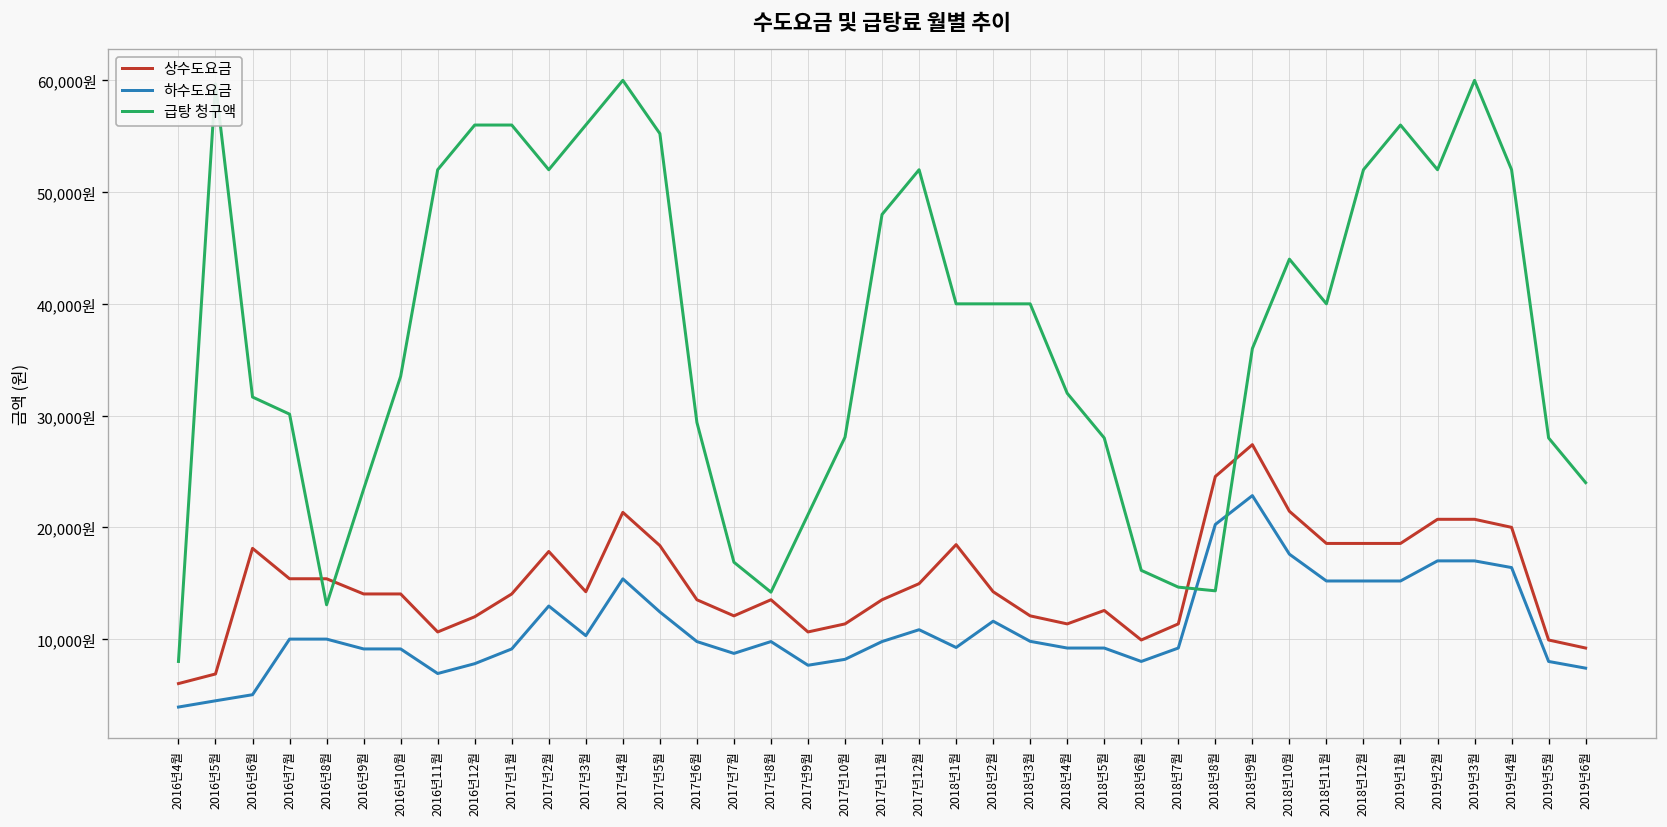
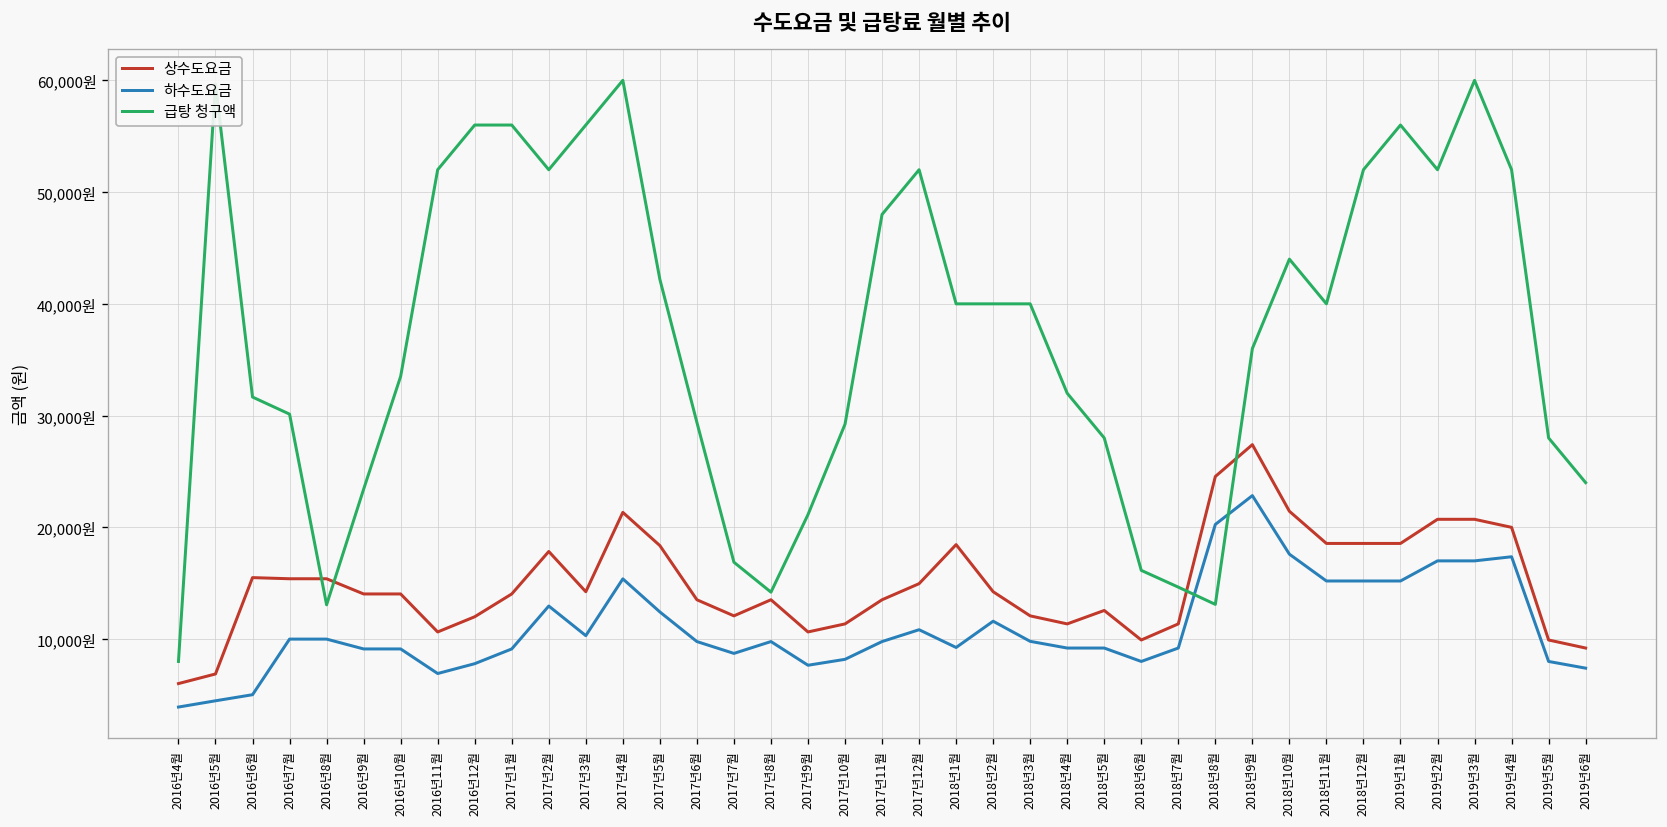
  {
    "상수도요금": {
      "2016년4월": "6,000원",
      "2016년5월": "7,000원",
-     "2016년6월": "18,000원",
+     "2016년6월": "16,000원",
      "2016년7월": "15,000원",
      "2016년8월": "15,000원",
      "2016년9월": "14,000원",
      "2016년10월": "14,000원",
      "2016년11월": "11,000원",
      "2016년12월": "12,000원",
      "2017년1월": "14,000원",
      "2017년2월": "18,000원",
      "2017년3월": "14,000원",
      "2017년4월": "21,000원",
      "2017년5월": "18,000원",
      "2017년6월": "14,000원",
      "2017년7월": "12,000원",
      "2017년8월": "14,000원",
      "2017년9월": "11,000원",
      "2017년10월": "11,000원",
      "2017년11월": "14,000원",
      "2017년12월": "15,000원",
      "2018년1월": "18,000원",
      "2018년2월": "14,000원",
      "2018년3월": "12,000원",
      "2018년4월": "11,000원",
      "2018년5월": "13,000원",
      "2018년6월": "10,000원",
      "2018년7월": "11,000원",
      "2018년8월": "25,000원",
      "2018년9월": "27,000원",
      "2018년10월": "21,000원",
      "2018년11월": "19,000원",
      "2018년12월": "19,000원",
      "2019년1월": "19,000원",
      "2019년2월": "21,000원",
      "2019년3월": "21,000원",
      "2019년4월": "20,000원",
      "2019년5월": "10,000원",
      "2019년6월": "9,000원"
    },
    "하수도요금": {
      "2016년4월": "4,000원",
      "2016년5월": "4,000원",
      "2016년6월": "5,000원",
      "2016년7월": "10,000원",
      "2016년8월": "10,000원",
      "2016년9월": "9,000원",
      "2016년10월": "9,000원",
      "2016년11월": "7,000원",
      "2016년12월": "8,000원",
      "2017년1월": "9,000원",
      "2017년2월": "13,000원",
      "2017년3월": "10,000원",
      "2017년4월": "15,000원",
      "2017년5월": "12,000원",
      "2017년6월": "10,000원",
      "2017년7월": "9,000원",
      "2017년8월": "10,000원",
      "2017년9월": "8,000원",
      "2017년10월": "8,000원",
      "2017년11월": "10,000원",
      "2017년12월": "11,000원",
      "2018년1월": "9,000원",
      "2018년2월": "12,000원",
      "2018년3월": "10,000원",
      "2018년4월": "9,000원",
      "2018년5월": "9,000원",
      "2018년6월": "8,000원",
      "2018년7월": "9,000원",
      "2018년8월": "20,000원",
      "2018년9월": "23,000원",
      "2018년10월": "18,000원",
      "2018년11월": "15,000원",
      "2018년12월": "15,000원",
      "2019년1월": "15,000원",
      "2019년2월": "17,000원",
      "2019년3월": "17,000원",
-     "2019년4월": "16,000원",
+     "2019년4월": "17,000원",
      "2019년5월": "8,000원",
      "2019년6월": "7,000원"
    },
    "급탕 청구액": {
      "2016년4월": "8,000원",
      "2016년6월": "32,000원",
      "2016년7월": "30,000원",
      "2016년8월": "13,000원",
      "2016년9월": "23,000원",
      "2016년10월": "34,000원",
      "2016년11월": "52,000원",
      "2016년12월": "56,000원",
      "2017년1월": "56,000원",
      "2017년2월": "52,000원",
      "2017년3월": "56,000원",
      "2017년4월": "60,000원",
-     "2017년5월": "55,000원",
+     "2017년5월": "42,000원",
      "2017년6월": "29,000원",
      "2017년7월": "17,000원",
      "2017년8월": "14,000원",
      "2017년9월": "21,000원",
-     "2017년10월": "28,000원",
+     "2017년10월": "29,000원",
      "2017년11월": "48,000원",
      "2017년12월": "52,000원",
      "2018년1월": "40,000원",
      "2018년2월": "40,000원",
      "2018년3월": "40,000원",
      "2018년4월": "32,000원",
      "2018년5월": "28,000원",
      "2018년6월": "16,000원",
      "2018년7월": "15,000원",
-     "2018년8월": "14,000원",
+     "2018년8월": "13,000원",
      "2018년9월": "36,000원",
      "2018년10월": "44,000원",
      "2018년11월": "40,000원",
      "2018년12월": "52,000원",
      "2019년1월": "56,000원",
      "2019년2월": "52,000원",
      "2019년3월": "60,000원",
      "2019년4월": "52,000원",
      "2019년5월": "28,000원",
      "2019년6월": "24,000원"
    }
  }
